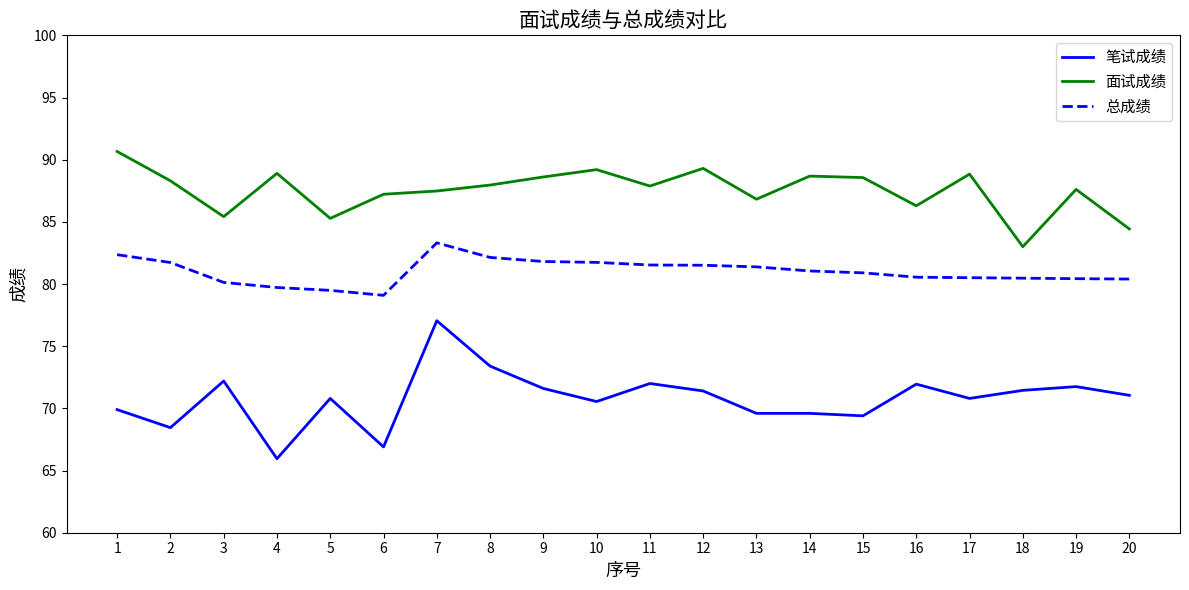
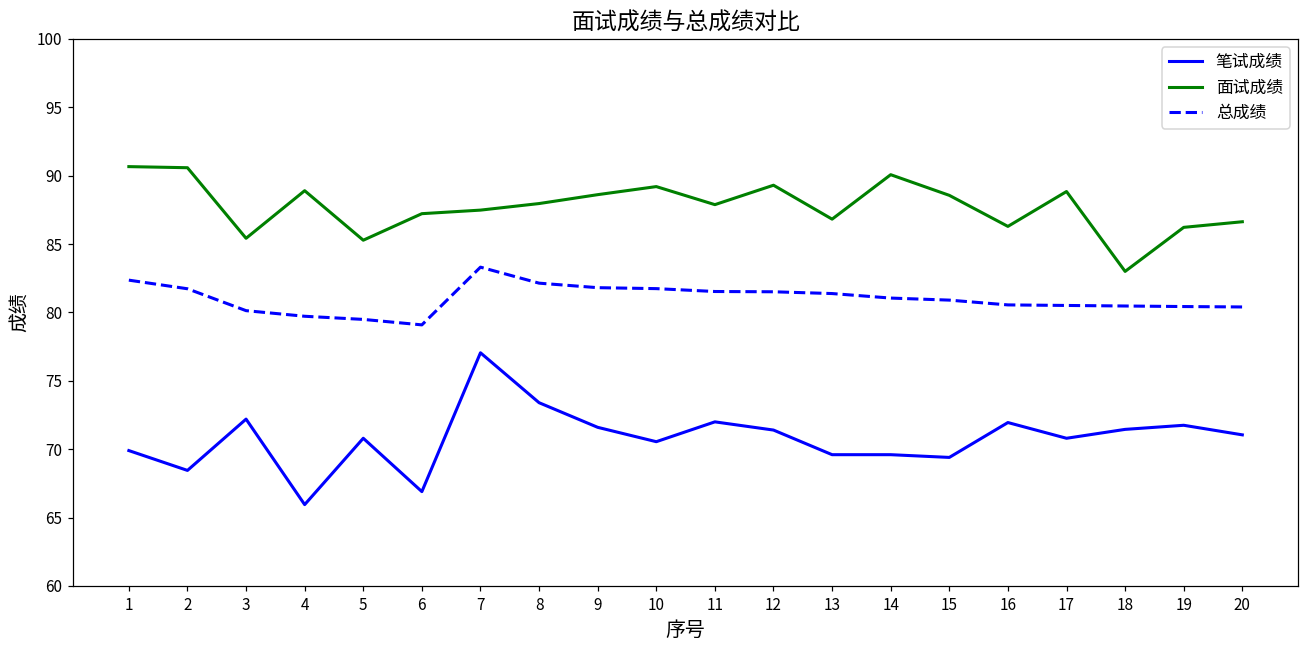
  {
    "面试成绩": {
      "1": 90.7,
-     "2": 88.3,
+     "2": 90.6,
      "3": 85.4,
      "4": 88.9,
      "5": 85.3,
      "6": 87.2,
      "7": 87.5,
      "8": 88.0,
      "9": 88.6,
      "10": 89.2,
      "11": 87.9,
      "12": 89.3,
      "13": 86.8,
-     "14": 88.7,
+     "14": 90.1,
      "15": 88.6,
      "16": 86.3,
      "17": 88.8,
      "18": 83.0,
-     "19": 87.6,
-     "20": 84.4
+     "19": 86.2,
+     "20": 86.6
    }
  }
